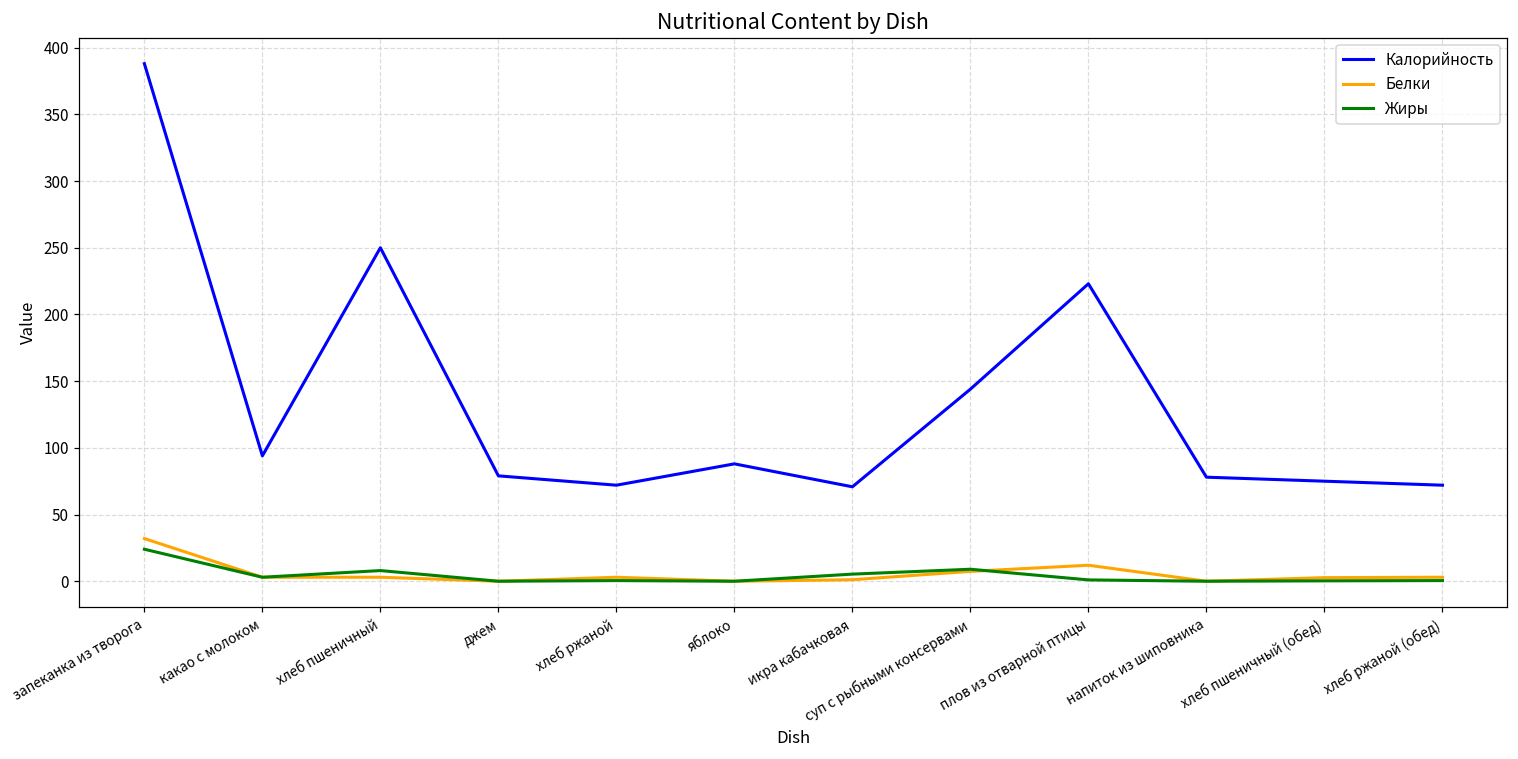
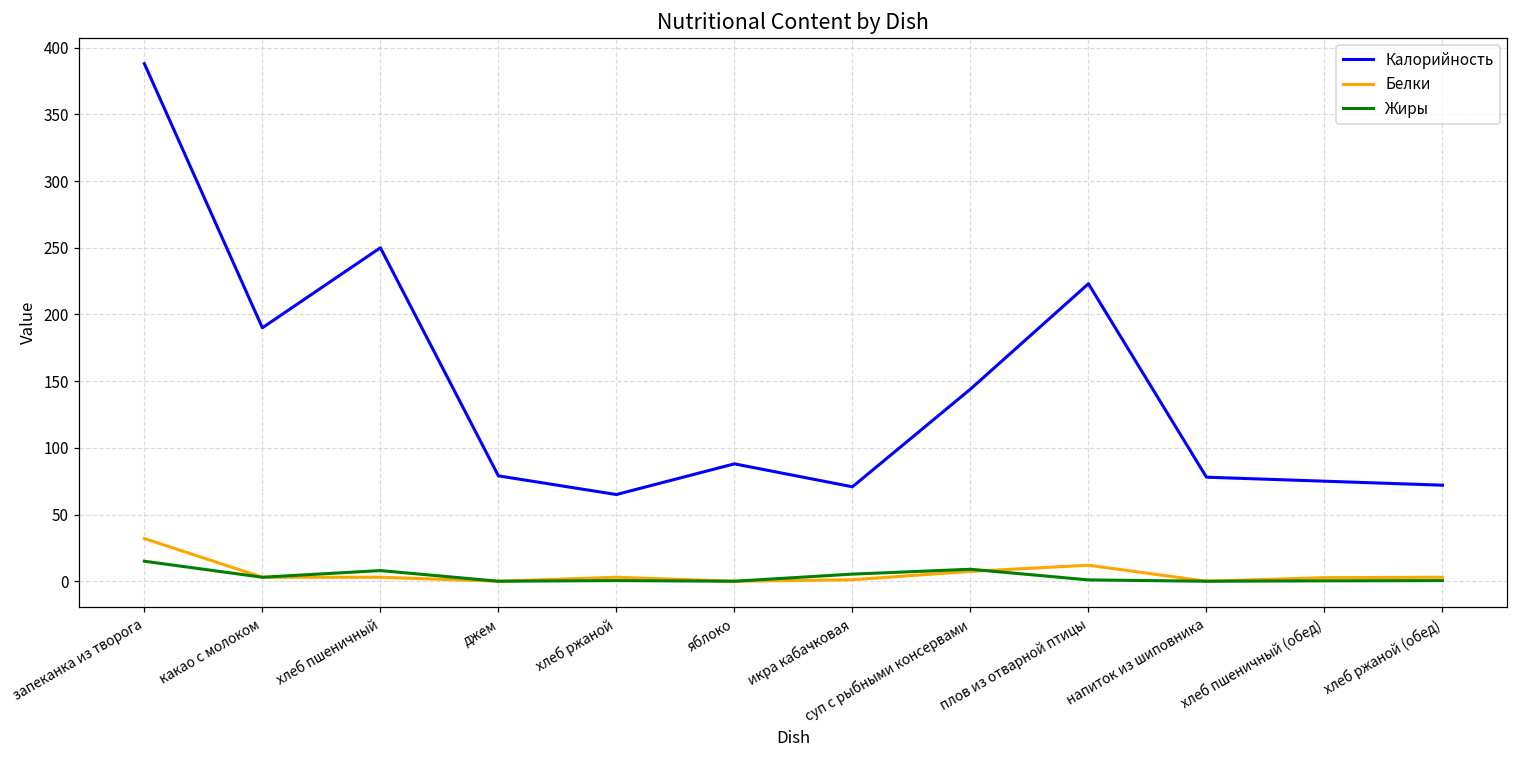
  {
    "Калорийность": {
      "запеканка из творога": 388,
-     "какао с молоком": 94,
+     "какао с молоком": 190,
      "хлеб пшеничный": 250,
      "джем": 79,
-     "хлеб ржаной": 72,
+     "хлеб ржаной": 65,
      "яблоко": 88,
      "икра кабачковая": 71,
      "суп с рыбными консервами": 144,
      "плов из отварной птицы": 223,
      "напиток из шиповника": 78,
      "хлеб пшеничный (обед)": 75,
      "хлеб ржаной (обед)": 72
    },
    "Белки": {
      "запеканка из творога": 32,
      "хлеб пшеничный": 3,
      "хлеб ржаной": 3,
      "икра кабачковая": 1,
      "плов из отварной птицы": 12,
      "хлеб пшеничный (обед)": 3,
      "хлеб ржаной (обед)": 3
    },
    "Жиры": {
-     "запеканка из творога": 24,
+     "запеканка из творога": 15,
      "хлеб пшеничный": 8,
      "хлеб ржаной": 1,
      "икра кабачковая": 5,
      "плов из отварной птицы": 1,
      "хлеб пшеничный (обед)": 0,
      "хлеб ржаной (обед)": 1
    }
  }
